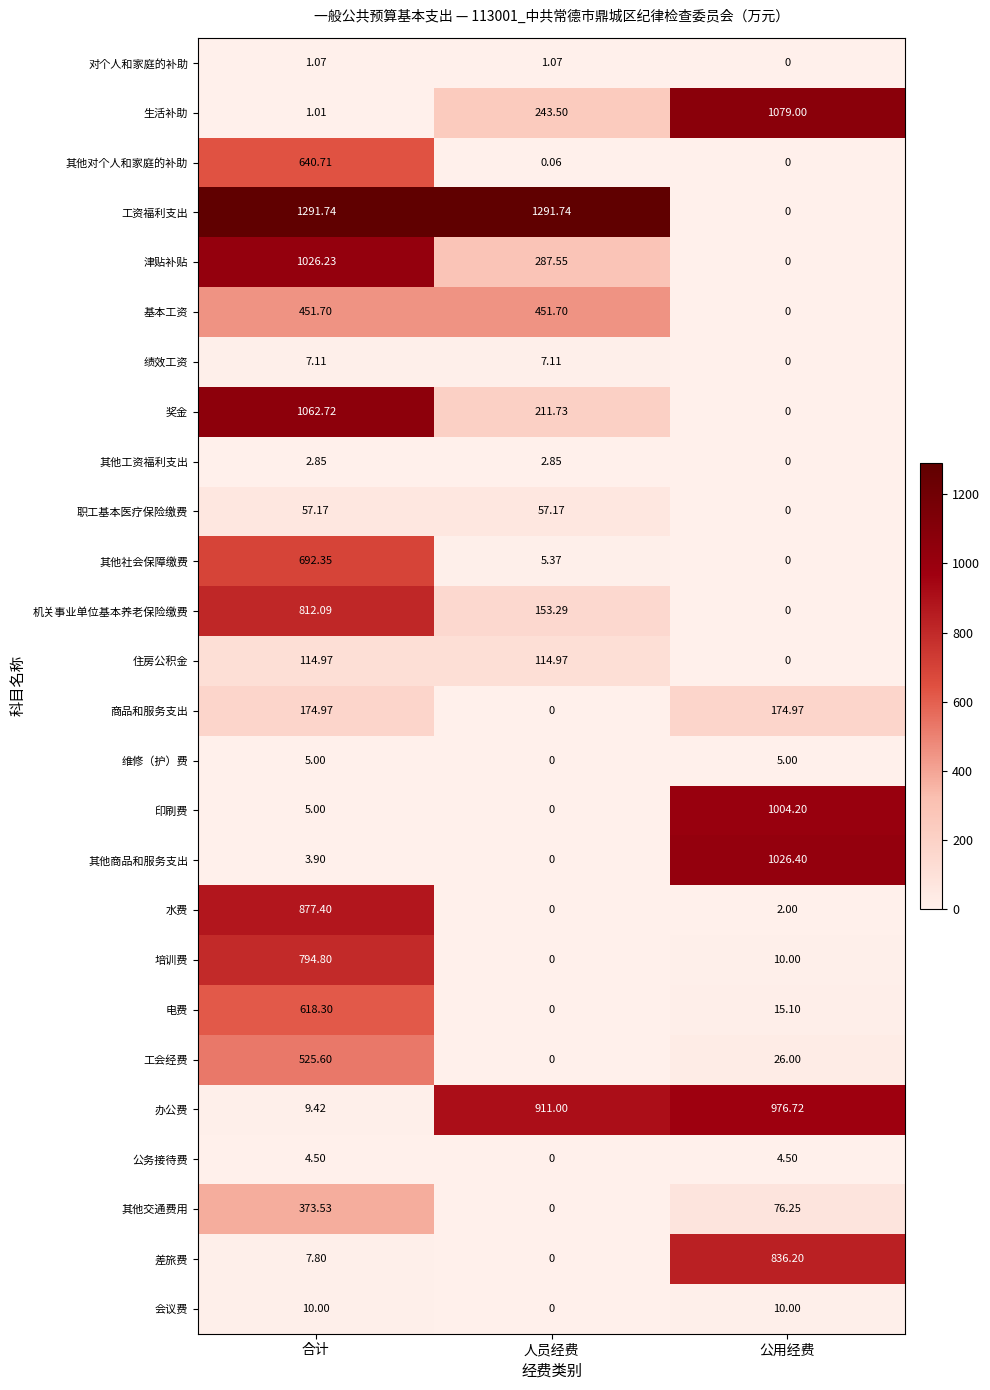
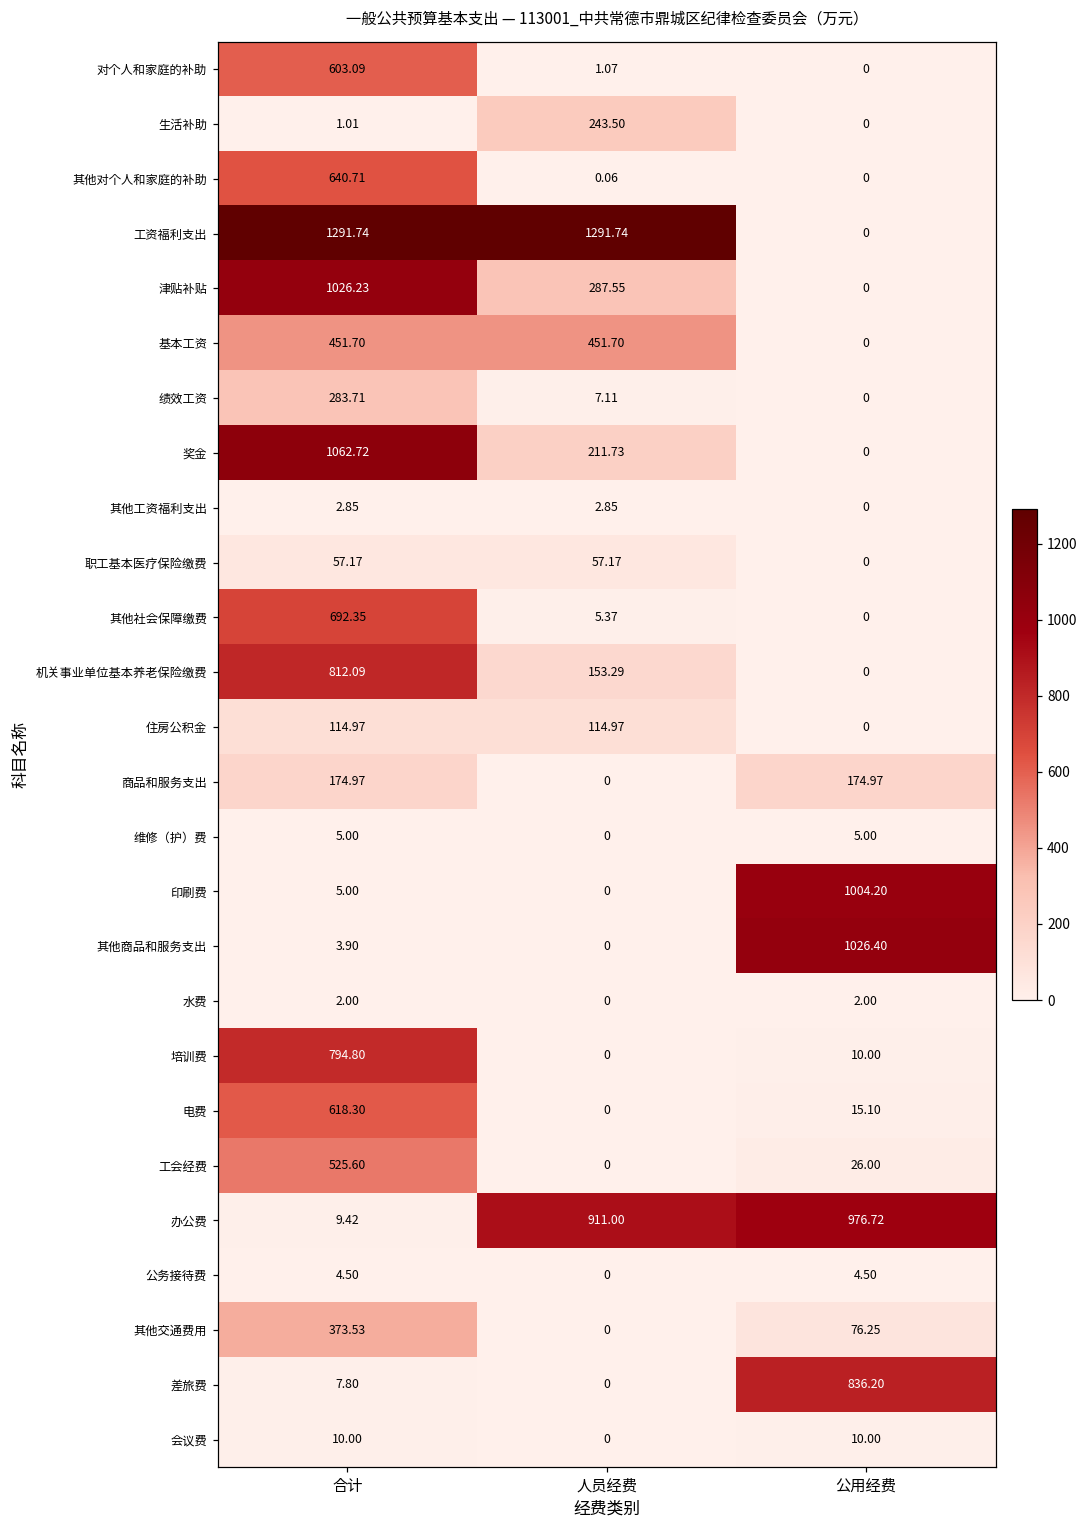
  {
    "对个人和家庭的补助": {
-     "合计": 1.07,
+     "合计": 603.09,
      "人员经费": 1.07,
      "公用经费": 0
    },
    "生活补助": {
      "合计": 1.01,
      "人员经费": 243.50,
-     "公用经费": 1079.00
+     "公用经费": 0
    },
    "其他对个人和家庭的补助": {
      "合计": 640.71,
      "人员经费": 0.06,
      "公用经费": 0
    },
    "工资福利支出": {
      "合计": 1291.74,
      "人员经费": 1291.74,
      "公用经费": 0
    },
    "津贴补贴": {
      "合计": 1026.23,
      "人员经费": 287.55,
      "公用经费": 0
    },
    "基本工资": {
      "合计": 451.70,
      "人员经费": 451.70,
      "公用经费": 0
    },
    "绩效工资": {
-     "合计": 7.11,
+     "合计": 283.71,
      "人员经费": 7.11,
      "公用经费": 0
    },
    "奖金": {
      "合计": 1062.72,
      "人员经费": 211.73,
      "公用经费": 0
    },
    "其他工资福利支出": {
      "合计": 2.85,
      "人员经费": 2.85,
      "公用经费": 0
    },
    "职工基本医疗保险缴费": {
      "合计": 57.17,
      "人员经费": 57.17,
      "公用经费": 0
    },
    "其他社会保障缴费": {
      "合计": 692.35,
      "人员经费": 5.37,
      "公用经费": 0
    },
    "机关事业单位基本养老保险缴费": {
      "合计": 812.09,
      "人员经费": 153.29,
      "公用经费": 0
    },
    "住房公积金": {
      "合计": 114.97,
      "人员经费": 114.97,
      "公用经费": 0
    },
    "商品和服务支出": {
      "合计": 174.97,
      "人员经费": 0,
      "公用经费": 174.97
    },
    "维修（护）费": {
      "合计": 5.00,
      "人员经费": 0,
      "公用经费": 5.00
    },
    "印刷费": {
      "合计": 5.00,
      "人员经费": 0,
      "公用经费": 1004.20
    },
    "其他商品和服务支出": {
      "合计": 3.90,
      "人员经费": 0,
      "公用经费": 1026.40
    },
    "水费": {
-     "合计": 877.40,
+     "合计": 2.00,
      "人员经费": 0,
      "公用经费": 2.00
    },
    "培训费": {
      "合计": 794.80,
      "人员经费": 0,
      "公用经费": 10.00
    },
    "电费": {
      "合计": 618.30,
      "人员经费": 0,
      "公用经费": 15.10
    },
    "工会经费": {
      "合计": 525.60,
      "人员经费": 0,
      "公用经费": 26.00
    },
    "办公费": {
      "合计": 9.42,
      "人员经费": 911.00,
      "公用经费": 976.72
    },
    "公务接待费": {
      "合计": 4.50,
      "人员经费": 0,
      "公用经费": 4.50
    },
    "其他交通费用": {
      "合计": 373.53,
      "人员经费": 0,
      "公用经费": 76.25
    },
    "差旅费": {
      "合计": 7.80,
      "人员经费": 0,
      "公用经费": 836.20
    },
    "会议费": {
      "合计": 10.00,
      "人员经费": 0,
      "公用经费": 10.00
    }
  }
